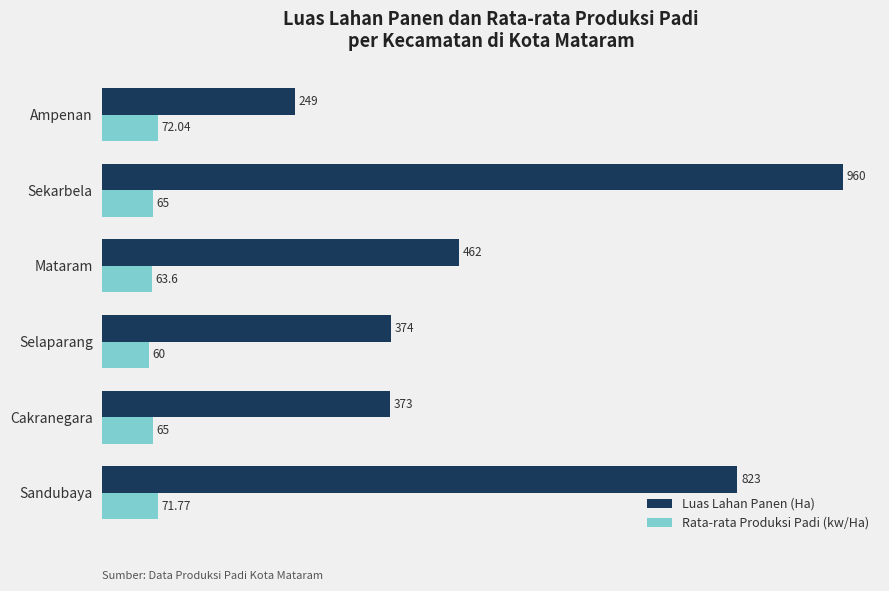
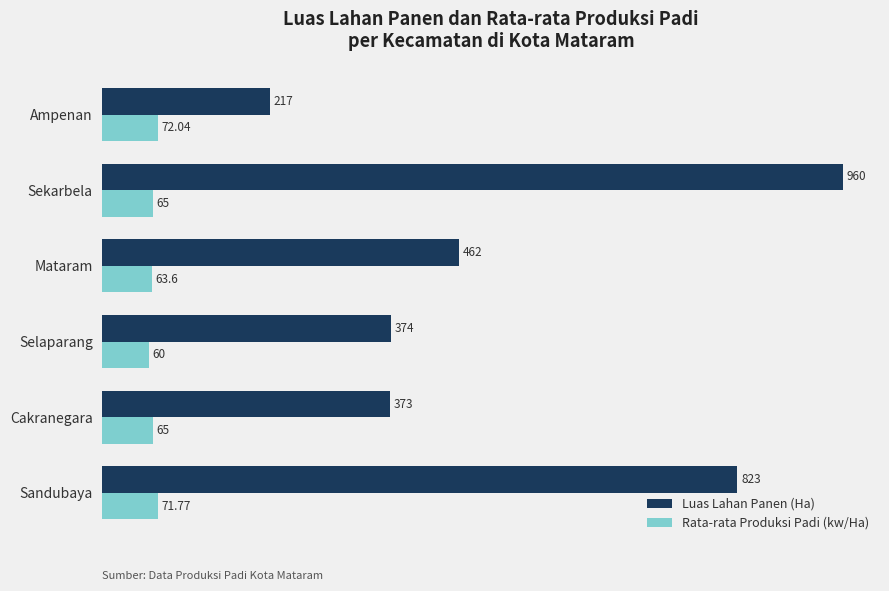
  {
    "Luas Lahan Panen (Ha)": {
-     "Ampenan": 249,
+     "Ampenan": 217,
      "Sekarbela": 960,
      "Mataram": 462,
      "Selaparang": 374,
      "Cakranegara": 373,
      "Sandubaya": 823
    },
    "Rata-rata Produksi Padi (kw/Ha)": {
      "Ampenan": 72.04,
      "Sekarbela": 65,
      "Mataram": 63.6,
      "Selaparang": 60,
      "Cakranegara": 65,
      "Sandubaya": 71.77
    }
  }
